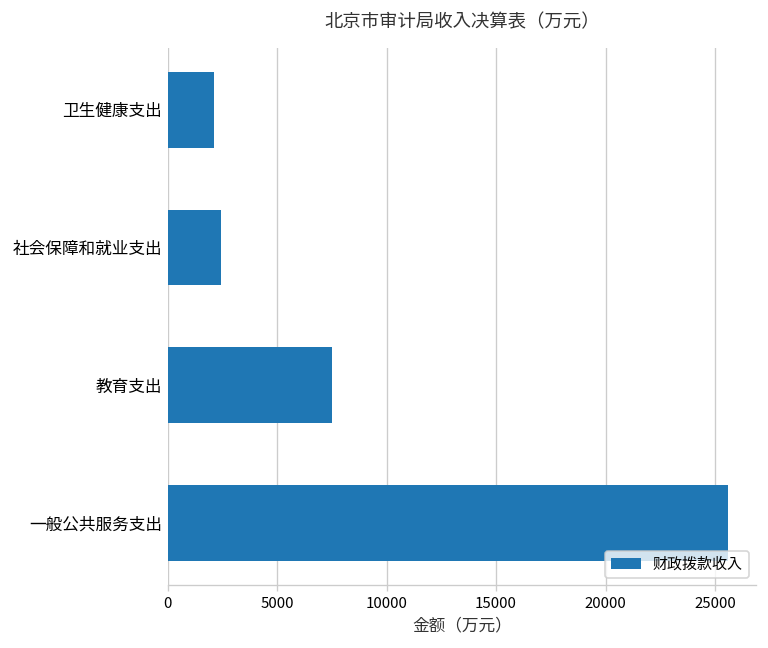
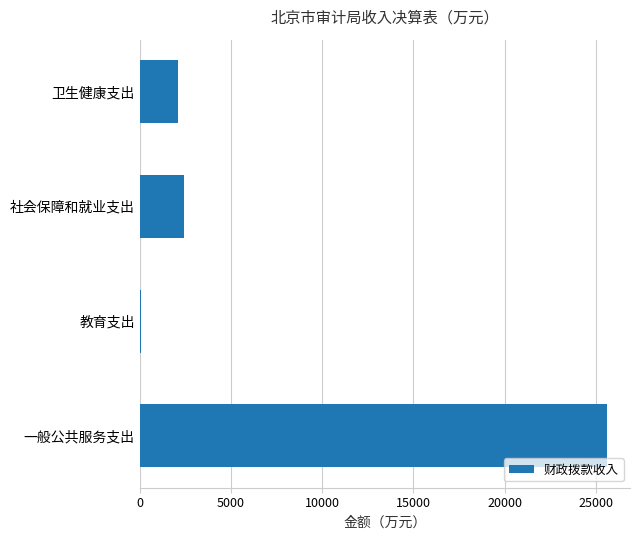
  {
    "卫生健康支出": 2100,
    "社会保障和就业支出": 2400,
-   "教育支出": 7500,
+   "教育支出": 100,
    "一般公共服务支出": 25600
  }
